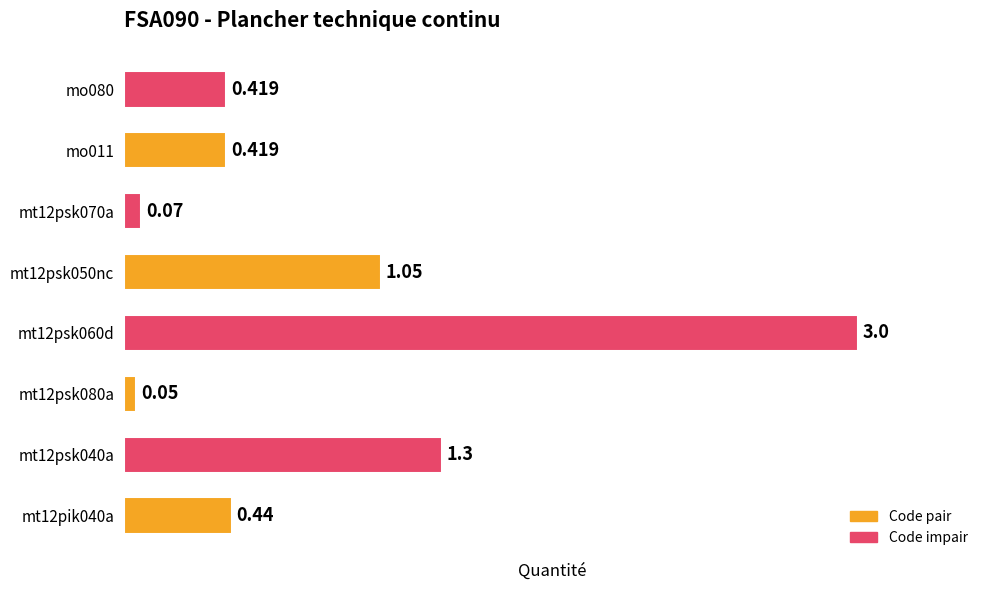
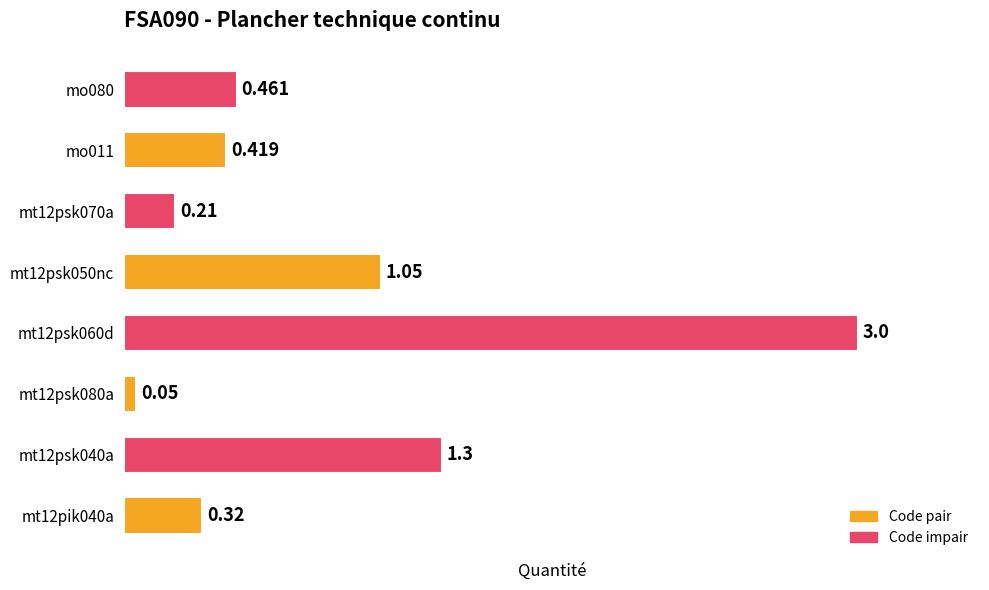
  {
-   "mo080": 0.419,
+   "mo080": 0.461,
    "mo011": 0.419,
-   "mt12psk070a": 0.07,
+   "mt12psk070a": 0.21,
    "mt12psk050nc": 1.05,
    "mt12psk060d": 3.0,
    "mt12psk080a": 0.05,
    "mt12psk040a": 1.3,
-   "mt12pik040a": 0.44
+   "mt12pik040a": 0.32
  }
